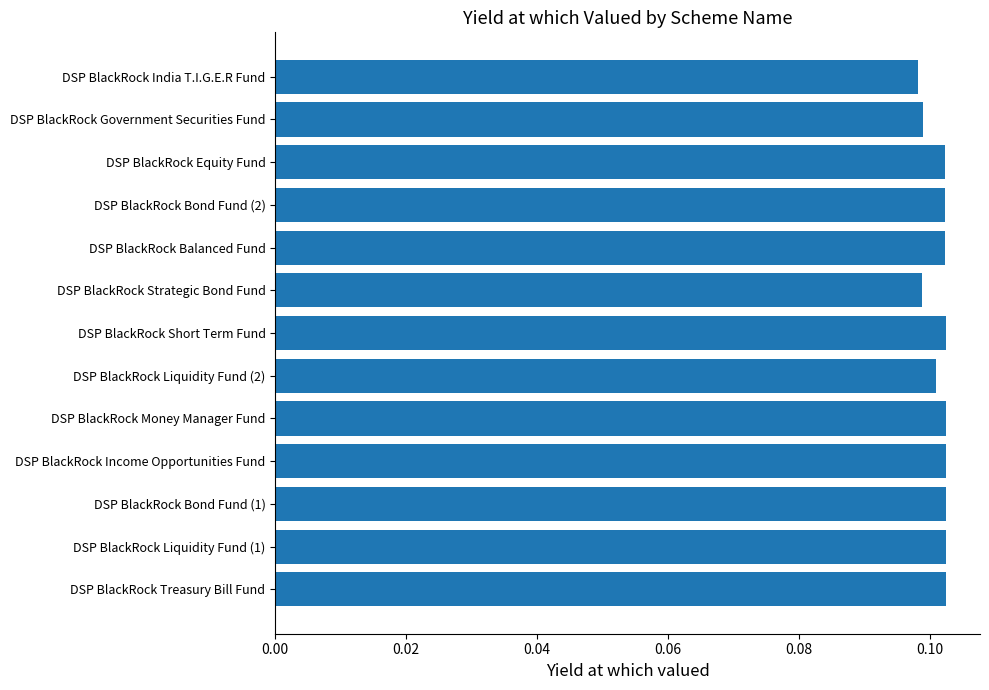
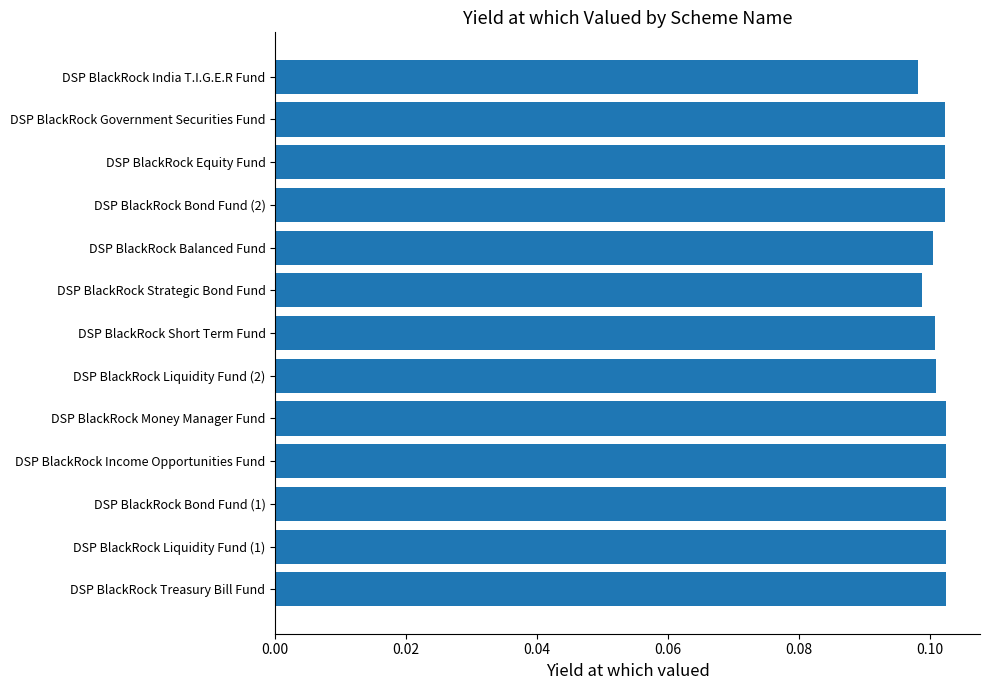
  {
    "DSP BlackRock India T.I.G.E.R Fund": 0.098,
-   "DSP BlackRock Government Securities Fund": 0.099,
+   "DSP BlackRock Government Securities Fund": 0.102,
    "DSP BlackRock Equity Fund": 0.102,
    "DSP BlackRock Bond Fund (2)": 0.102,
-   "DSP BlackRock Balanced Fund": 0.102,
+   "DSP BlackRock Balanced Fund": 0.100,
    "DSP BlackRock Strategic Bond Fund": 0.099,
-   "DSP BlackRock Short Term Fund": 0.102,
+   "DSP BlackRock Short Term Fund": 0.101,
    "DSP BlackRock Liquidity Fund (2)": 0.101,
    "DSP BlackRock Money Manager Fund": 0.102,
    "DSP BlackRock Income Opportunities Fund": 0.102,
    "DSP BlackRock Bond Fund (1)": 0.102,
    "DSP BlackRock Liquidity Fund (1)": 0.103,
    "DSP BlackRock Treasury Bill Fund": 0.103
  }
